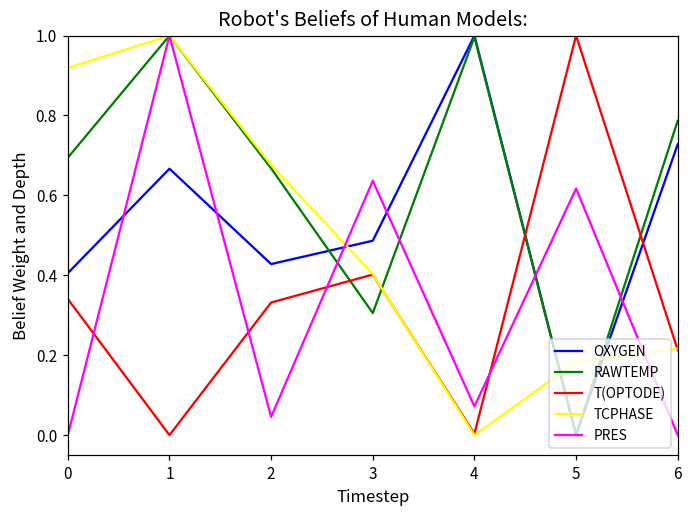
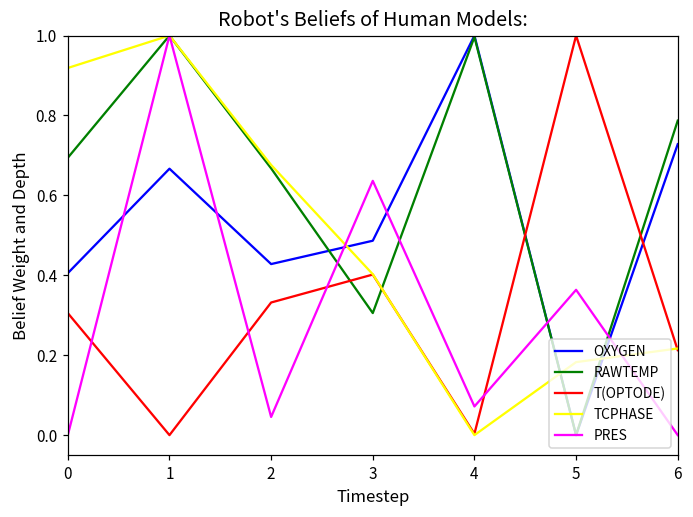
  {
    "OXYGEN": {
      "0": 0.41,
      "1": 0.67,
      "2": 0.43,
      "3": 0.49,
      "6": 0.73
    },
    "RAWTEMP": {
      "0": 0.69,
      "2": 0.67,
      "3": 0.31,
      "6": 0.79
    },
    "T(OPTODE)": {
-     "0": 0.34,
+     "0": 0.31,
      "1": 0.00,
      "2": 0.33,
      "5": 1.00
    },
    "TCPHASE": {
      "0": 0.92,
      "2": 0.68
    },
    "PRES": {
      "0": 0.00,
      "2": 0.05,
      "3": 0.64,
      "4": 0.07,
-     "5": 0.62,
+     "5": 0.36,
      "6": 0.00
    }
  }
